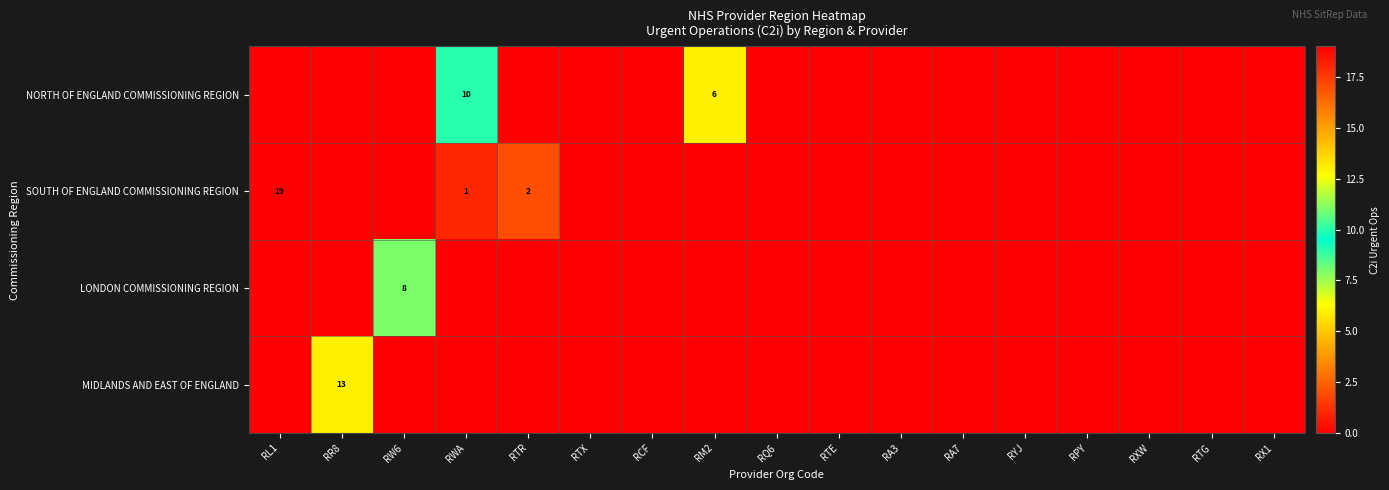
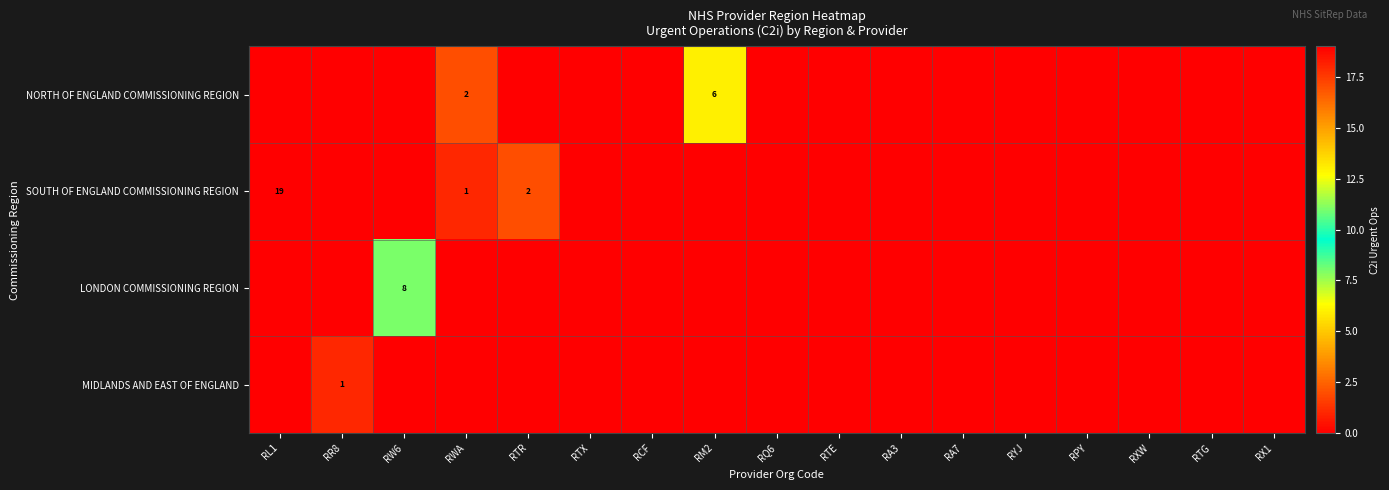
  {
    "NORTH OF ENGLAND COMMISSIONING REGION": {
-     "RWA": 10,
+     "RWA": 2,
      "RM2": 6
    },
    "SOUTH OF ENGLAND COMMISSIONING REGION": {
      "RL1": 19,
      "RWA": 1,
      "RTR": 2
    },
    "LONDON COMMISSIONING REGION": {
      "RW6": 8
    },
    "MIDLANDS AND EAST OF ENGLAND": {
-     "RR8": 13
+     "RR8": 1
    }
  }
